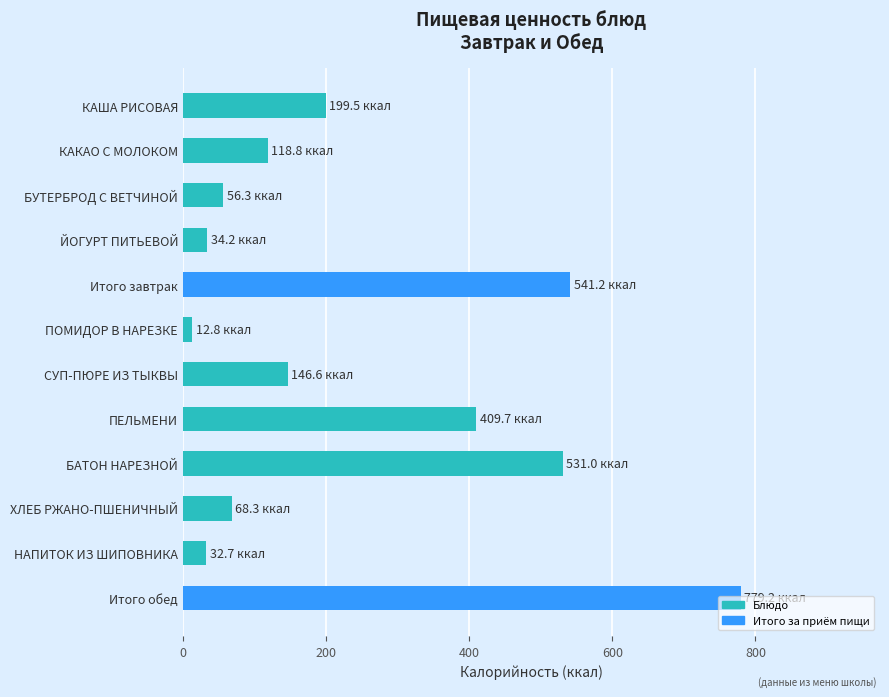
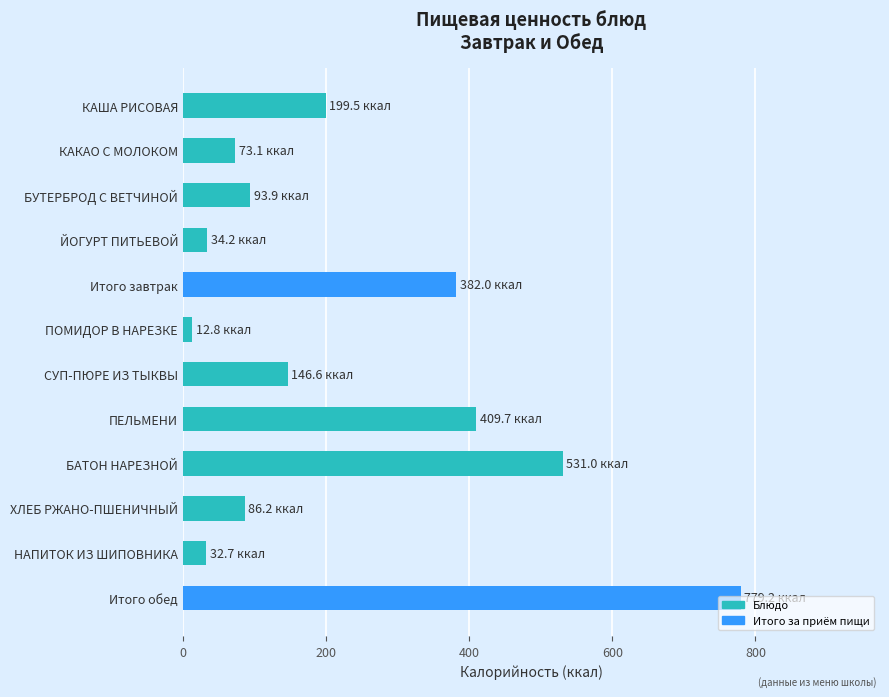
  {
    "КАША РИСОВАЯ": 199.5,
-   "КАКАО С МОЛОКОМ": 118.8,
-   "БУТЕРБРОД С ВЕТЧИНОЙ": 56.3,
+   "КАКАО С МОЛОКОМ": 73.1,
+   "БУТЕРБРОД С ВЕТЧИНОЙ": 93.9,
    "ЙОГУРТ ПИТЬЕВОЙ": 34.2,
-   "Итого завтрак": 541.2,
+   "Итого завтрак": 382.0,
    "ПОМИДОР В НАРЕЗКЕ": 12.8,
    "СУП-ПЮРЕ ИЗ ТЫКВЫ": 146.6,
    "ПЕЛЬМЕНИ": 409.7,
    "БАТОН НАРЕЗНОЙ": 531.0,
-   "ХЛЕБ РЖАНО-ПШЕНИЧНЫЙ": 68.3,
+   "ХЛЕБ РЖАНО-ПШЕНИЧНЫЙ": 86.2,
    "НАПИТОК ИЗ ШИПОВНИКА": 32.7
  }
